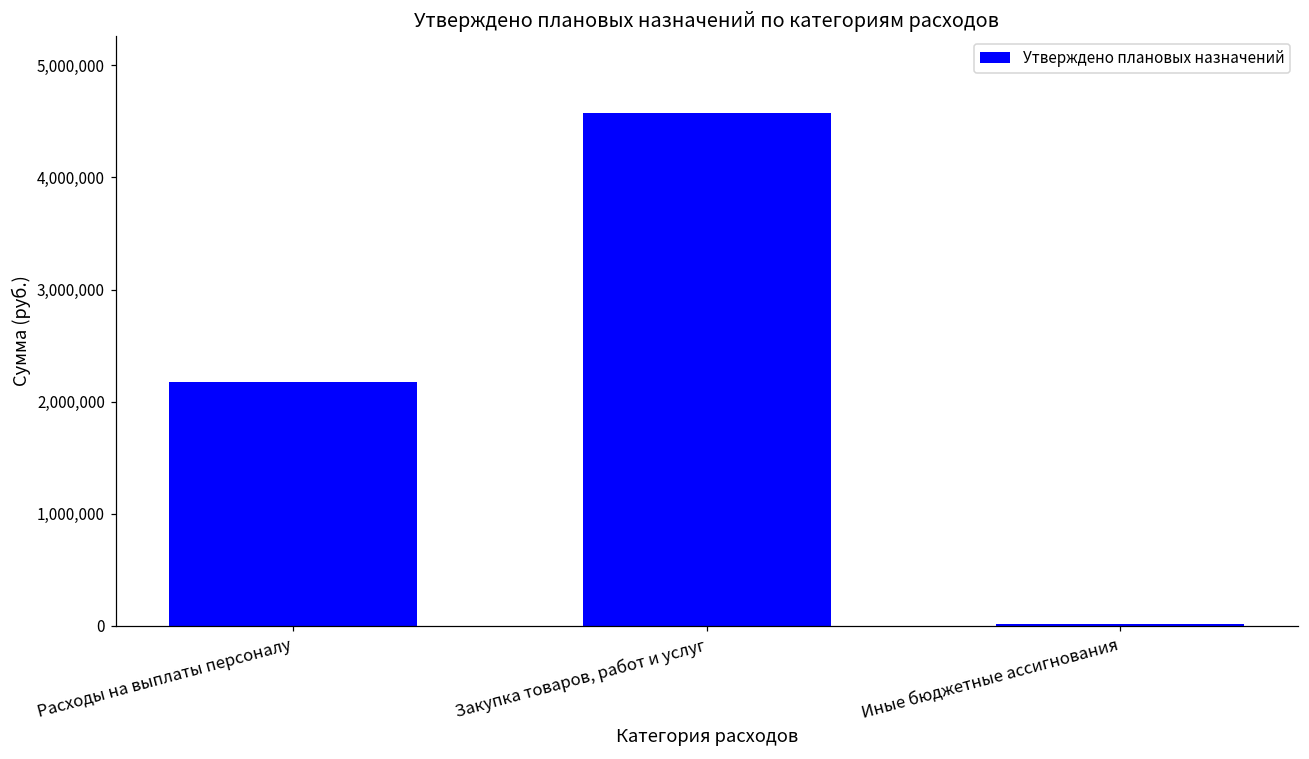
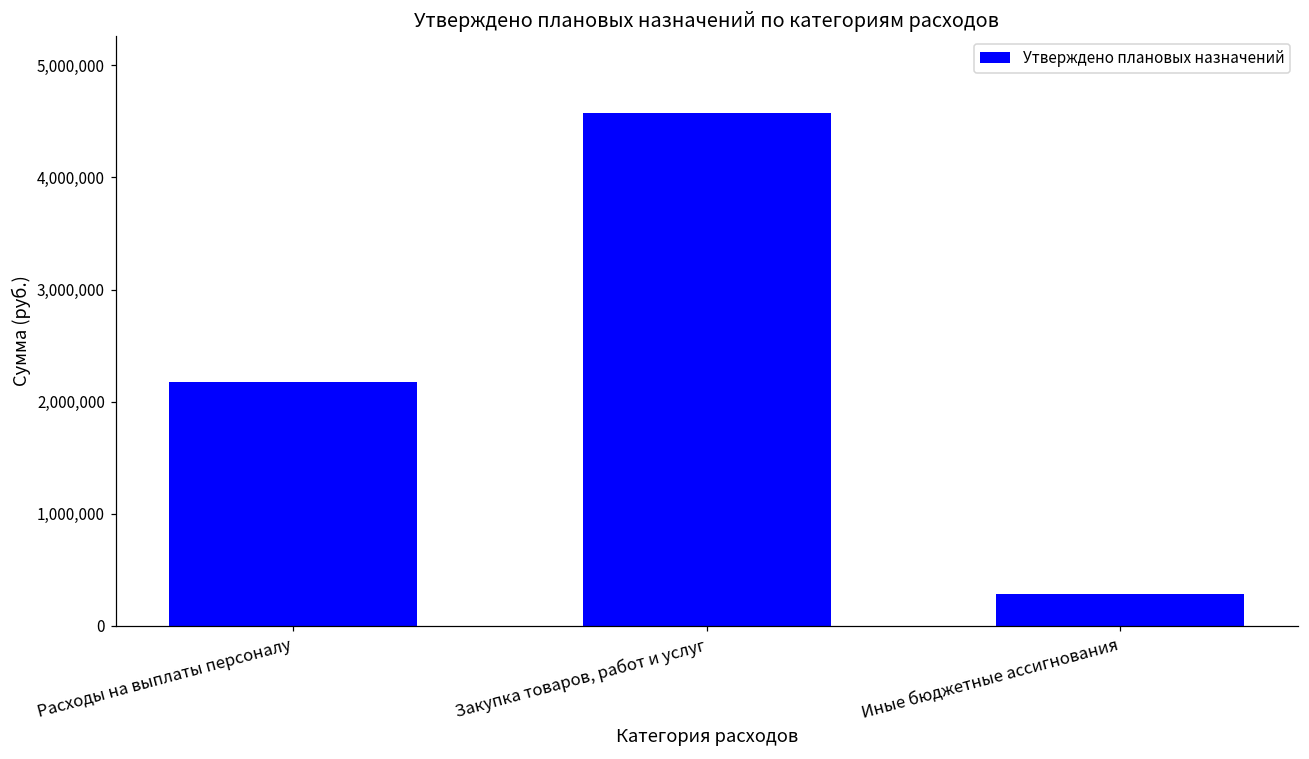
  {
    "Расходы на выплаты персоналу": "2,180,000",
    "Закупка товаров, работ и услуг": "4,570,000",
-   "Иные бюджетные ассигнования": "10,000"
+   "Иные бюджетные ассигнования": "290,000"
  }
